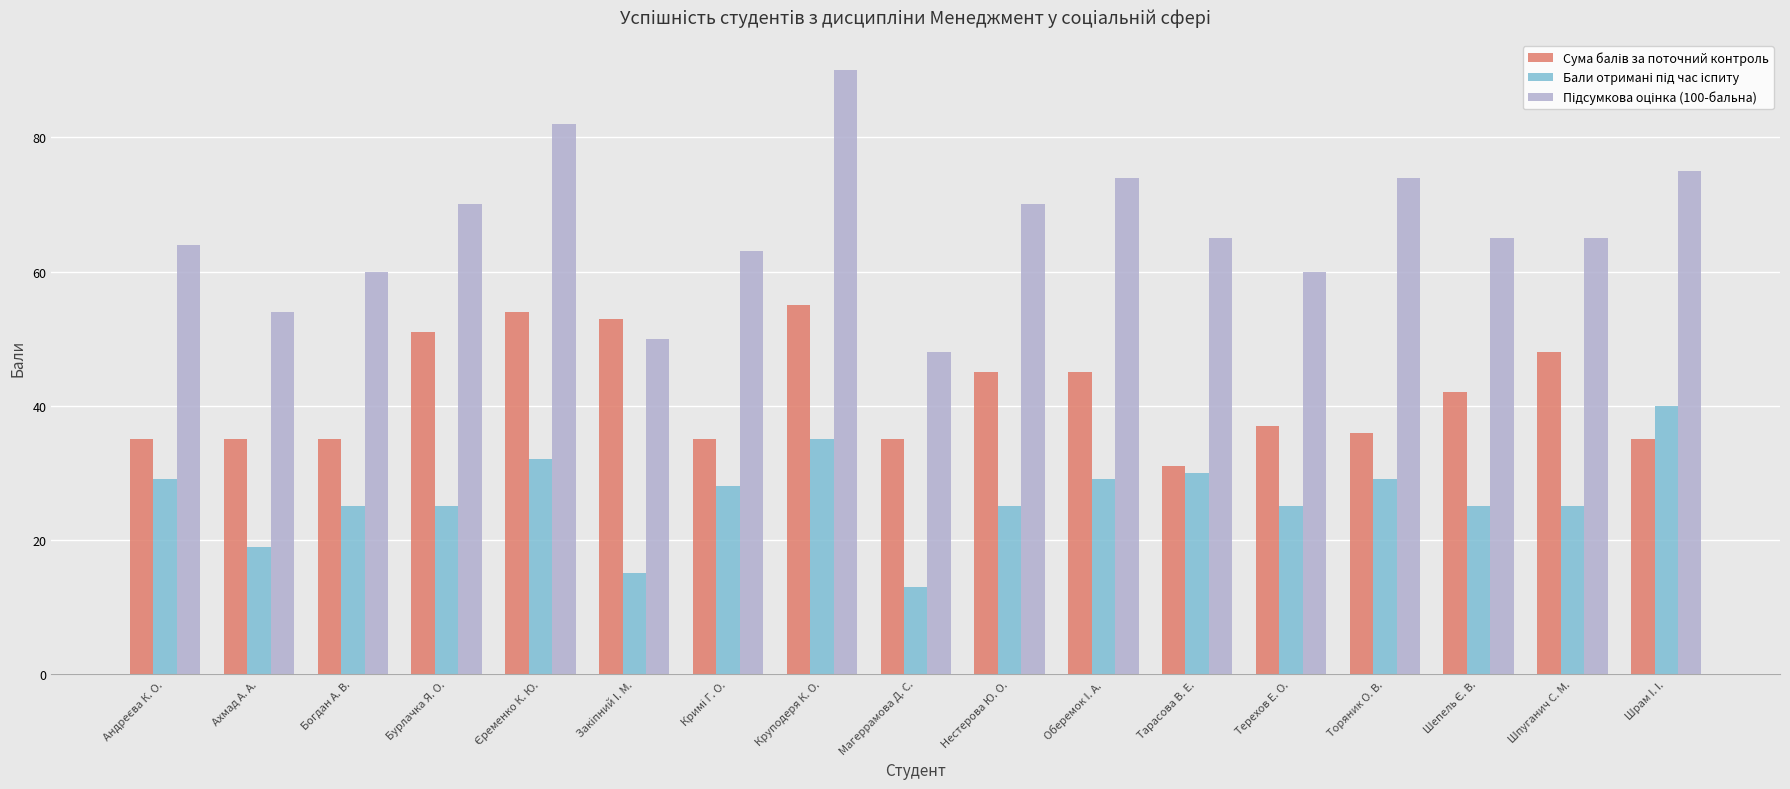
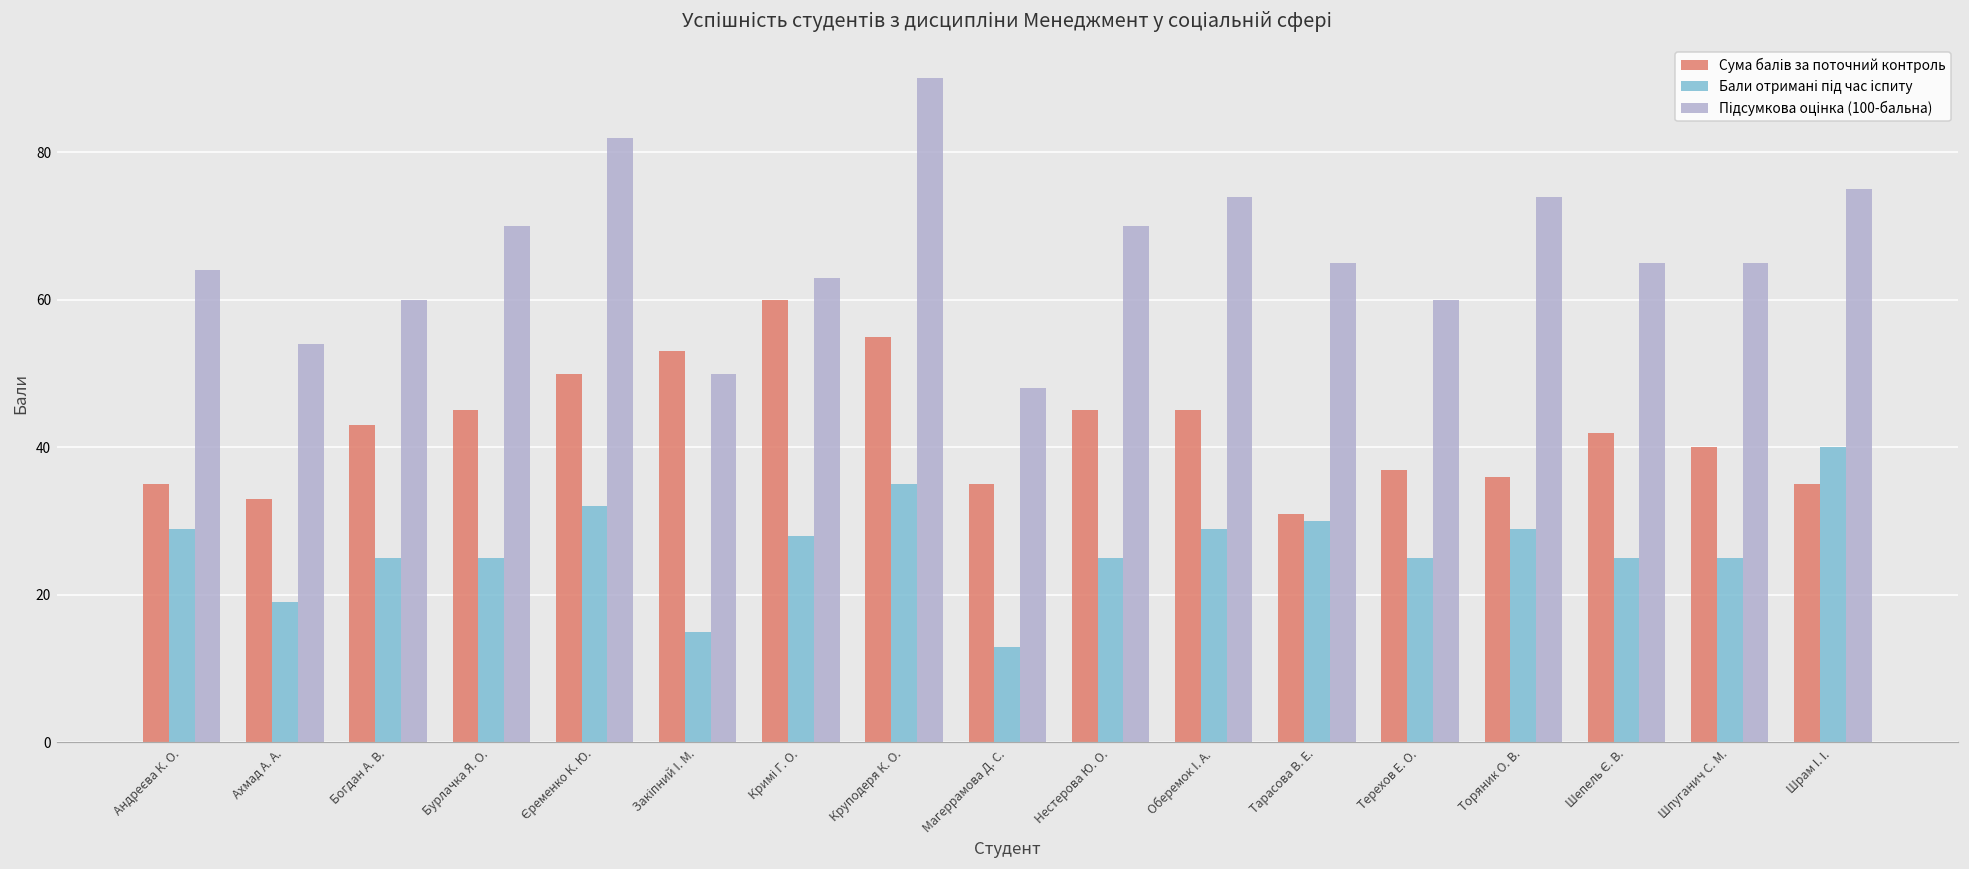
  {
    "Сума балів за поточний контроль": {
      "Андреєва К. О.": 35,
-     "Ахмад А. А.": 35,
-     "Богдан А. В.": 35,
-     "Бурлачка Я. О.": 51,
-     "Єременко К. Ю.": 54,
+     "Ахмад А. А.": 33,
+     "Богдан А. В.": 43,
+     "Бурлачка Я. О.": 45,
+     "Єременко К. Ю.": 50,
      "Закіпний І. М.": 53,
-     "Кримі Г. О.": 35,
+     "Кримі Г. О.": 60,
      "Круподеря К. О.": 55,
      "Магеррамова Д. С.": 35,
      "Нестерова Ю. О.": 45,
      "Оберемок І. А.": 45,
      "Тарасова В. Е.": 31,
      "Терехов Е. О.": 37,
      "Торяник О. В.": 36,
      "Шепель Є. В.": 42,
-     "Шпуганич С. М.": 48,
+     "Шпуганич С. М.": 40,
      "Шрам І. І.": 35
    }
  }
